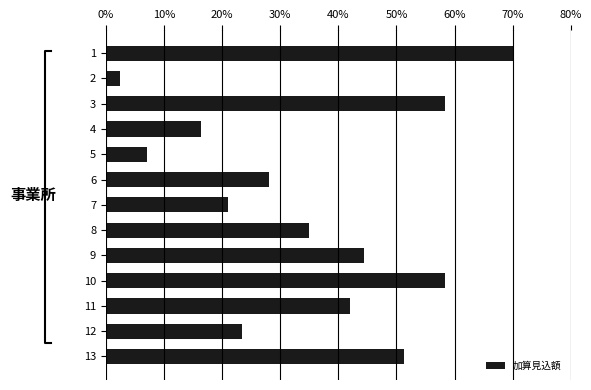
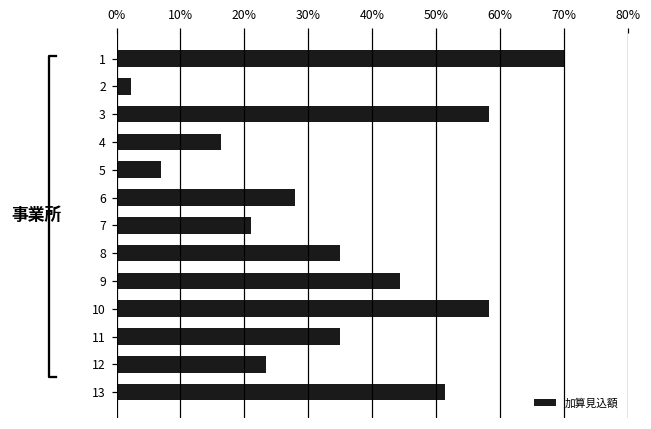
  {
    "1": "70%",
    "2": "2%",
    "3": "58%",
    "4": "16%",
    "5": "7%",
    "6": "28%",
    "7": "21%",
    "8": "35%",
    "9": "44%",
    "10": "58%",
-   "11": "42%",
+   "11": "35%",
    "12": "23%",
    "13": "51%"
  }
